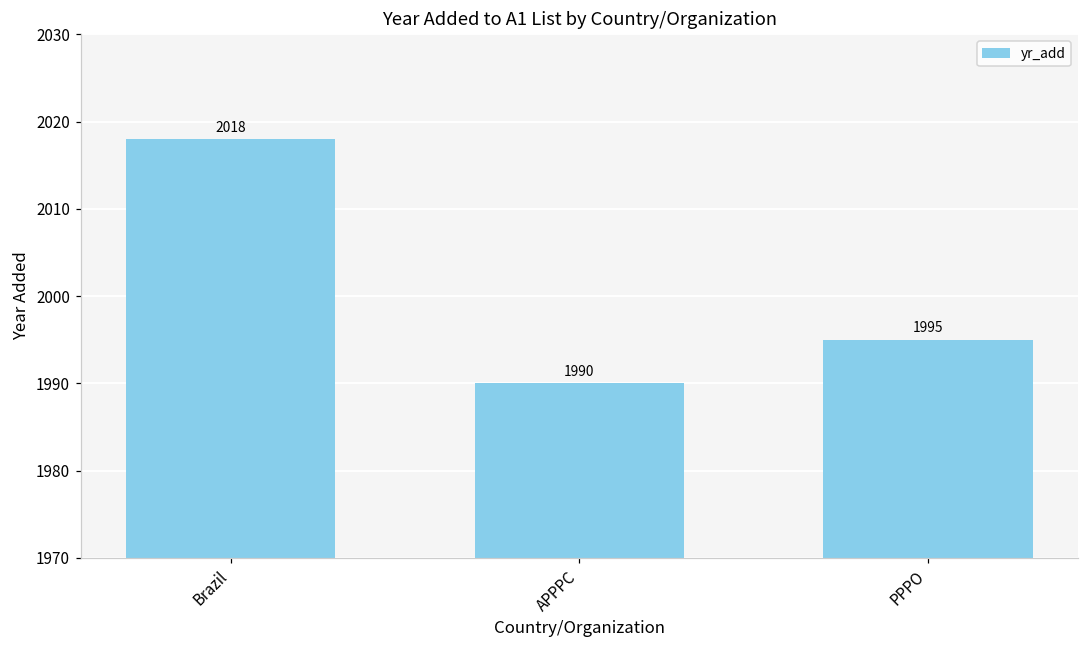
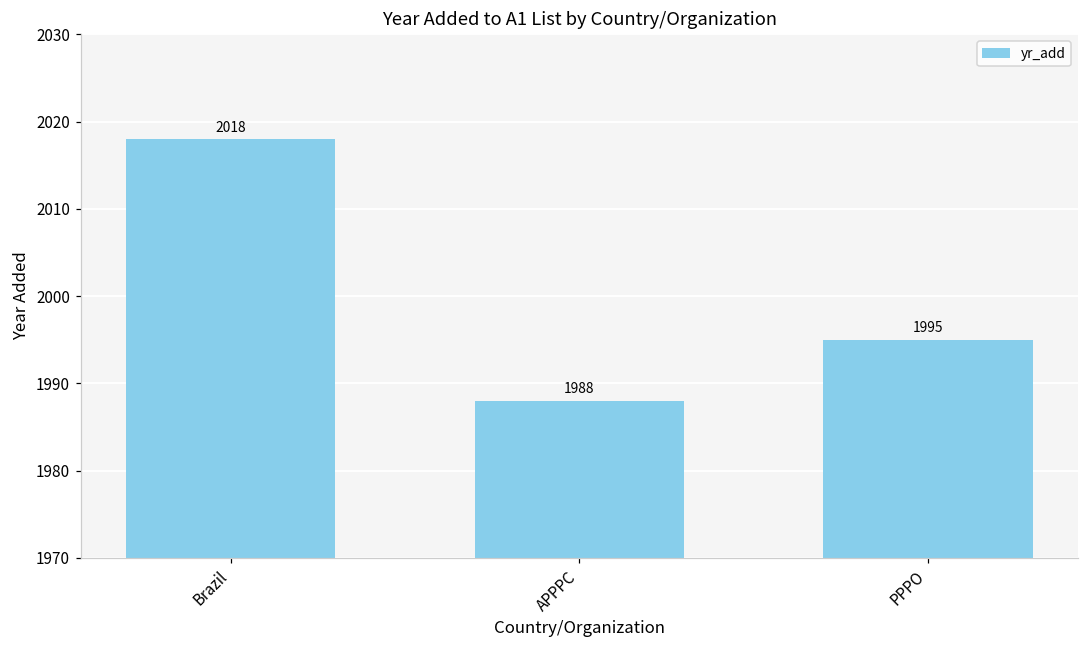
  {
    "Brazil": 2018,
-   "APPPC": 1990,
+   "APPPC": 1988,
    "PPPO": 1995
  }
